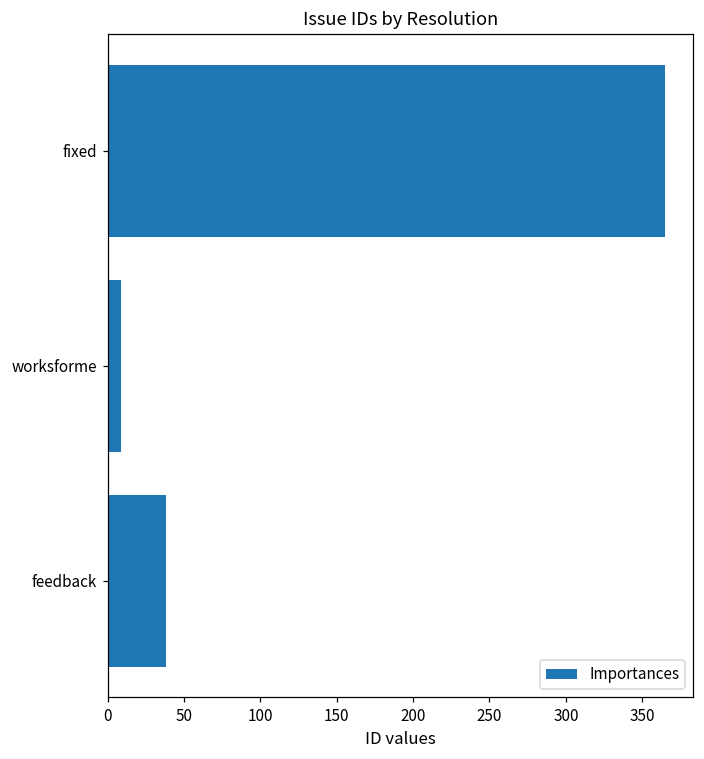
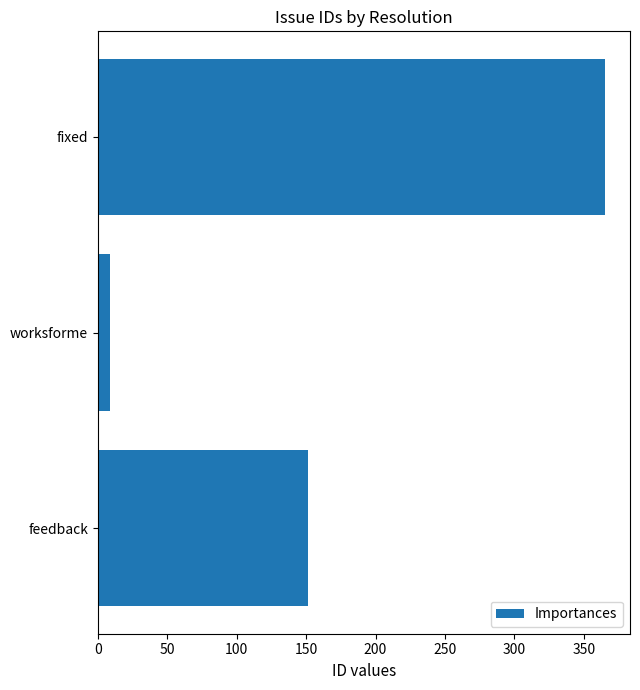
  {
    "fixed": 365,
    "worksforme": 9,
-   "feedback": 38
+   "feedback": 151
  }
